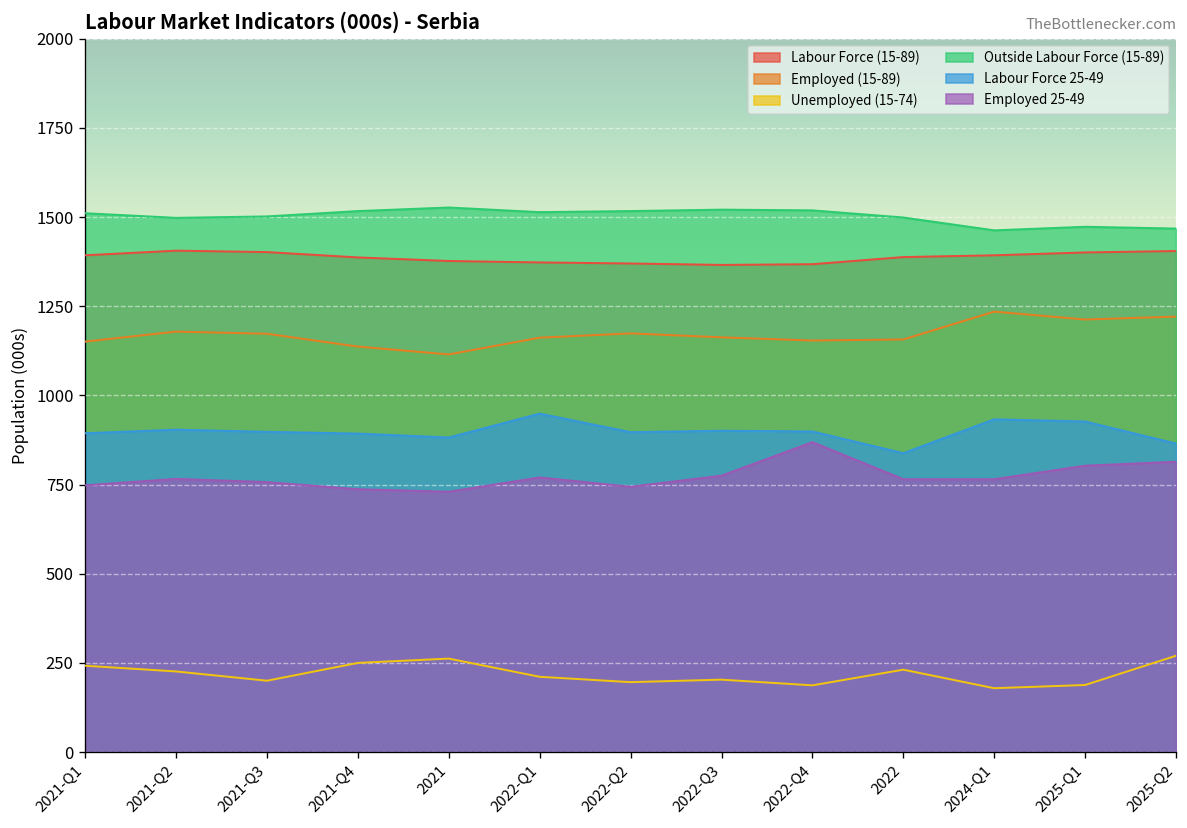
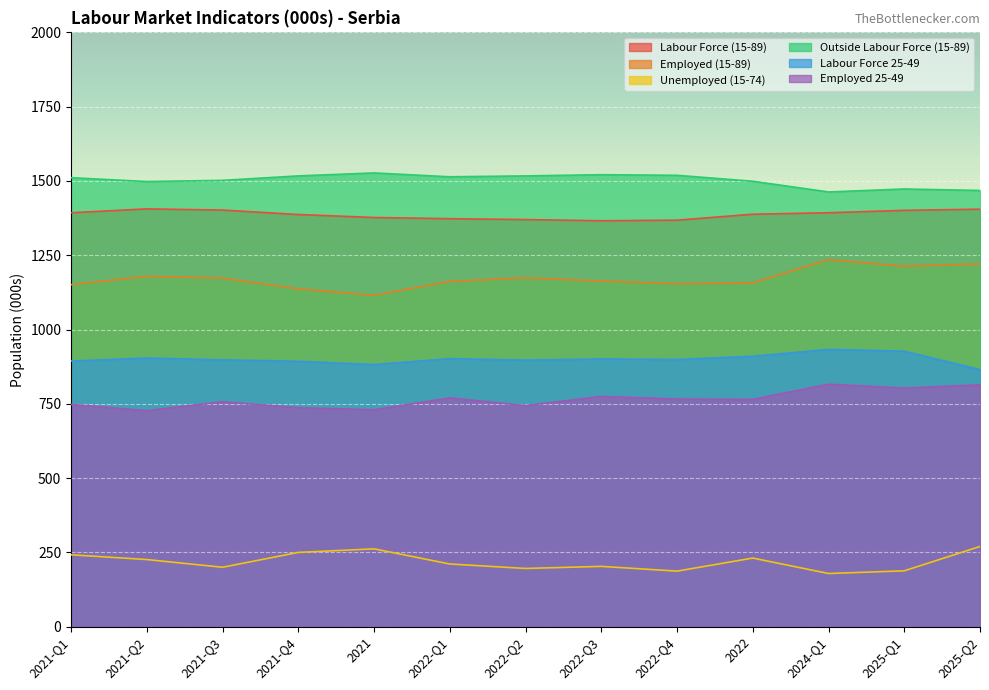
  {
    "Unemployed (15-74)": {
      "2021-Q1": 240,
      "2021-Q2": 230,
      "2021-Q3": 200,
      "2021-Q4": 250,
      "2021": 260,
      "2022-Q1": 210,
      "2022-Q2": 200,
      "2022-Q3": 200,
      "2022-Q4": 190,
      "2022": 230,
      "2024-Q1": 180,
      "2025-Q1": 190,
      "2025-Q2": 270
    },
    "Outside Labour Force (15-89)": {
      "2021-Q1": 1510,
      "2021-Q2": 1500,
      "2021-Q3": 1500,
      "2021-Q4": 1520,
      "2021": 1530,
      "2022-Q1": 1510,
      "2022-Q2": 1520,
      "2022-Q3": 1520,
      "2022-Q4": 1520,
      "2022": 1500,
      "2024-Q1": 1460,
      "2025-Q1": 1470,
      "2025-Q2": 1470
    },
    "Labour Force 25-49": {
      "2021-Q1": 890,
      "2021-Q2": 900,
      "2021-Q3": 900,
      "2021-Q4": 890,
      "2021": 880,
-     "2022-Q1": 950,
+     "2022-Q1": 900,
      "2022-Q2": 900,
      "2022-Q3": 900,
      "2022-Q4": 900,
-     "2022": 840,
+     "2022": 910,
      "2024-Q1": 930,
      "2025-Q1": 930,
      "2025-Q2": 870
    },
    "Employed 25-49": {
      "2021-Q1": 750,
-     "2021-Q2": 770,
+     "2021-Q2": 730,
      "2021-Q3": 760,
      "2021-Q4": 740,
      "2021": 730,
      "2022-Q1": 770,
      "2022-Q2": 740,
      "2022-Q3": 780,
-     "2022-Q4": 870,
+     "2022-Q4": 770,
      "2022": 770,
-     "2024-Q1": 770,
+     "2024-Q1": 820,
      "2025-Q1": 800,
      "2025-Q2": 810
    }
  }
